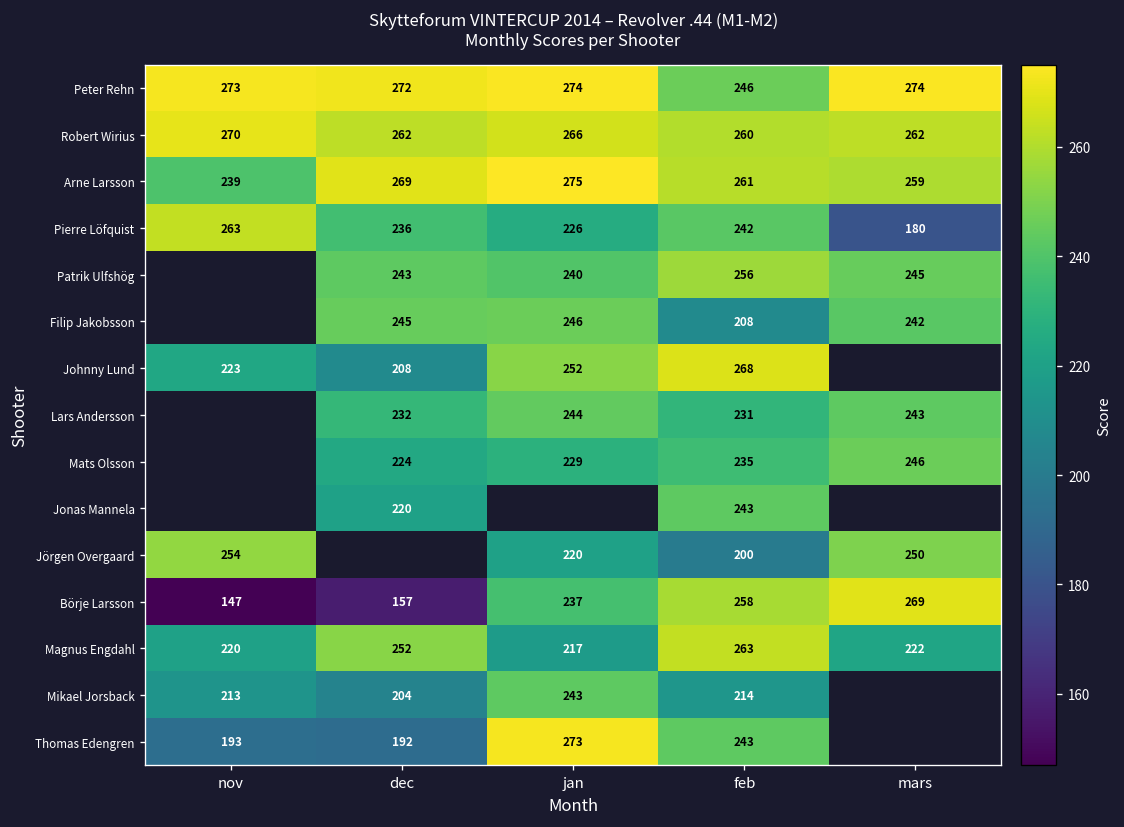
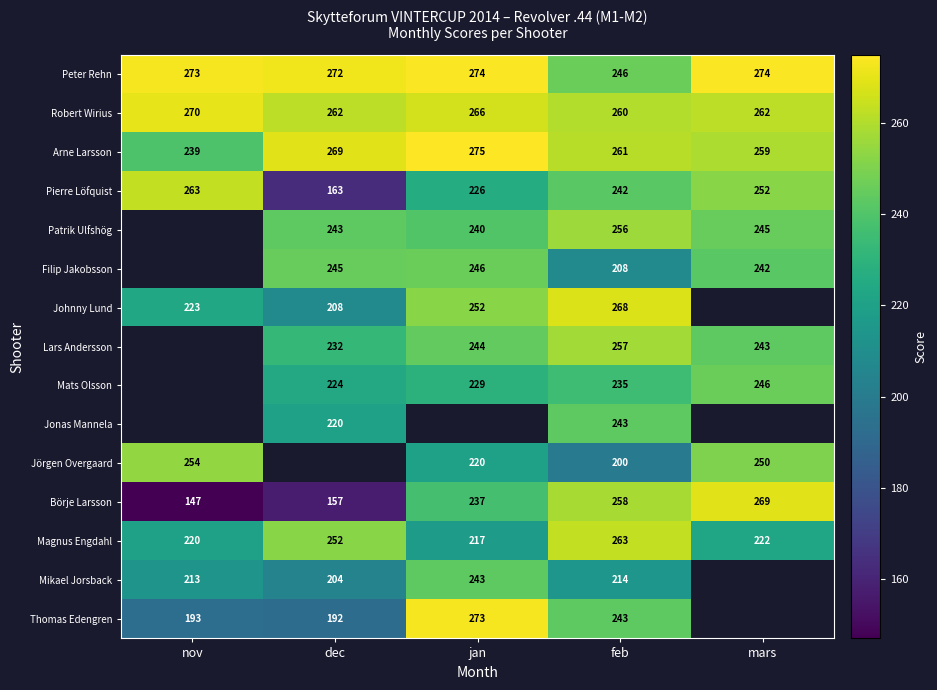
  {
    "Peter Rehn": {
      "nov": 273,
      "dec": 272,
      "jan": 274,
      "feb": 246,
      "mars": 274
    },
    "Robert Wirius": {
      "nov": 270,
      "dec": 262,
      "jan": 266,
      "feb": 260,
      "mars": 262
    },
    "Arne Larsson": {
      "nov": 239,
      "dec": 269,
      "jan": 275,
      "feb": 261,
      "mars": 259
    },
    "Pierre Löfquist": {
      "nov": 263,
-     "dec": 236,
+     "dec": 163,
      "jan": 226,
      "feb": 242,
-     "mars": 180
+     "mars": 252
    },
    "Patrik Ulfshög": {
      "dec": 243,
      "jan": 240,
      "feb": 256,
      "mars": 245
    },
    "Filip Jakobsson": {
      "dec": 245,
      "jan": 246,
      "feb": 208,
      "mars": 242
    },
    "Johnny Lund": {
      "nov": 223,
      "dec": 208,
      "jan": 252,
      "feb": 268
    },
    "Lars Andersson": {
      "dec": 232,
      "jan": 244,
-     "feb": 231,
+     "feb": 257,
      "mars": 243
    },
    "Mats Olsson": {
      "dec": 224,
      "jan": 229,
      "feb": 235,
      "mars": 246
    },
    "Jonas Mannela": {
      "dec": 220,
      "feb": 243
    },
    "Jörgen Overgaard": {
      "nov": 254,
      "jan": 220,
      "feb": 200,
      "mars": 250
    },
    "Börje Larsson": {
      "nov": 147,
      "dec": 157,
      "jan": 237,
      "feb": 258,
      "mars": 269
    },
    "Magnus Engdahl": {
      "nov": 220,
      "dec": 252,
      "jan": 217,
      "feb": 263,
      "mars": 222
    },
    "Mikael Jorsback": {
      "nov": 213,
      "dec": 204,
      "jan": 243,
      "feb": 214
    },
    "Thomas Edengren": {
      "nov": 193,
      "dec": 192,
      "jan": 273,
      "feb": 243
    }
  }
